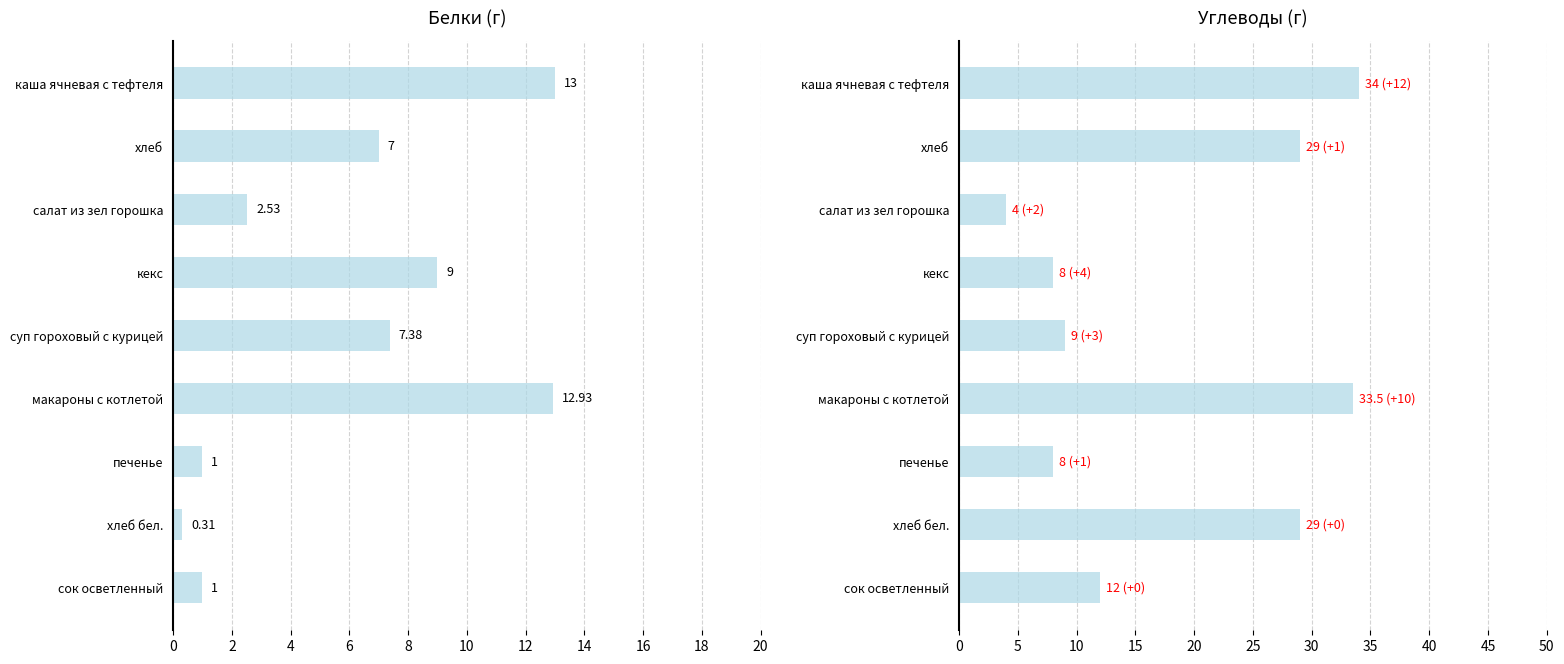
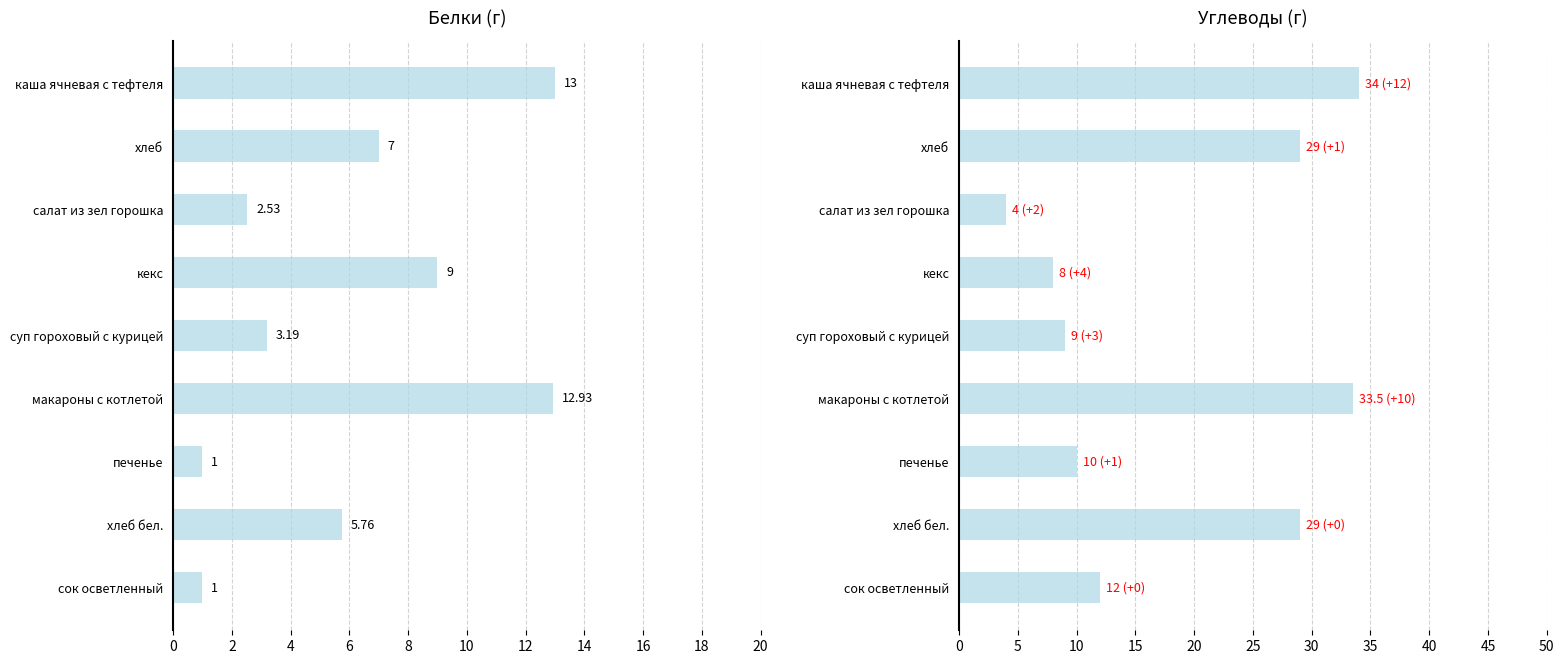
  {
    "Белки (г)": {
      "каша ячневая с тефтеля": 13,
      "хлеб": 7,
      "салат из зел горошка": 2.53,
      "кекс": 9,
-     "суп гороховый с курицей": 7.38,
+     "суп гороховый с курицей": 3.19,
      "макароны с котлетой": 12.93,
      "печенье": 1,
-     "хлеб бел.": 0.31,
+     "хлеб бел.": 5.76,
      "сок осветленный": 1
    },
    "Углеводы (г)": {
      "каша ячневая с тефтеля": 34,
      "хлеб": 29,
      "салат из зел горошка": 4,
      "кекс": 8,
      "суп гороховый с курицей": 9,
      "макароны с котлетой": 33.5,
-     "печенье": 8,
+     "печенье": 10,
      "хлеб бел.": 29,
      "сок осветленный": 12
    }
  }
